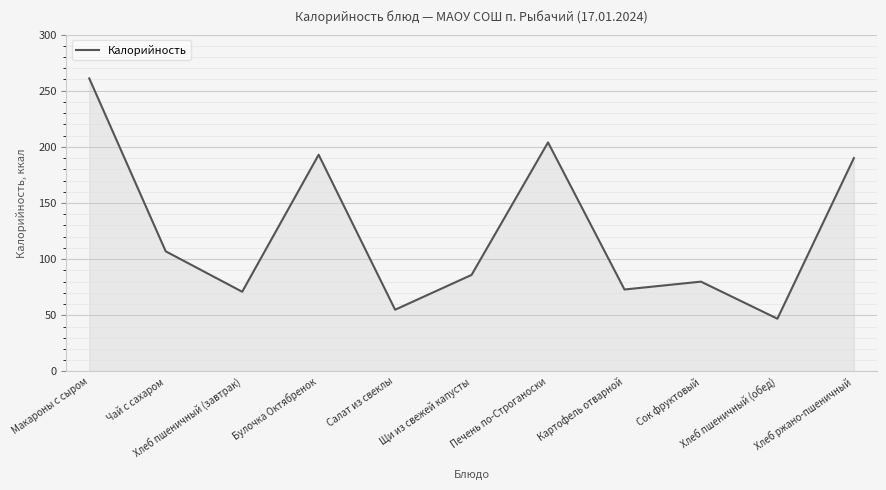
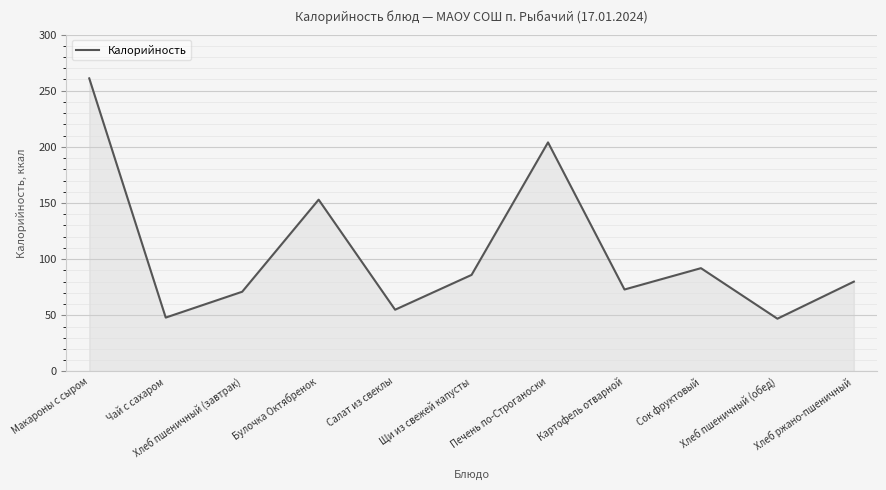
  {
    "Макароны с сыром": 261,
-   "Чай с сахаром": 107,
+   "Чай с сахаром": 48,
    "Хлеб пшеничный (завтрак)": 71,
-   "Булочка Октябренок": 193,
+   "Булочка Октябренок": 153,
    "Салат из свеклы": 55,
    "Щи из свежей капусты": 86,
    "Печень по-Строганоски": 204,
    "Картофель отварной": 73,
-   "Сок фруктовый": 80,
+   "Сок фруктовый": 92,
    "Хлеб пшеничный (обед)": 47,
-   "Хлеб ржано-пшеничный": 190
+   "Хлеб ржано-пшеничный": 80
  }
